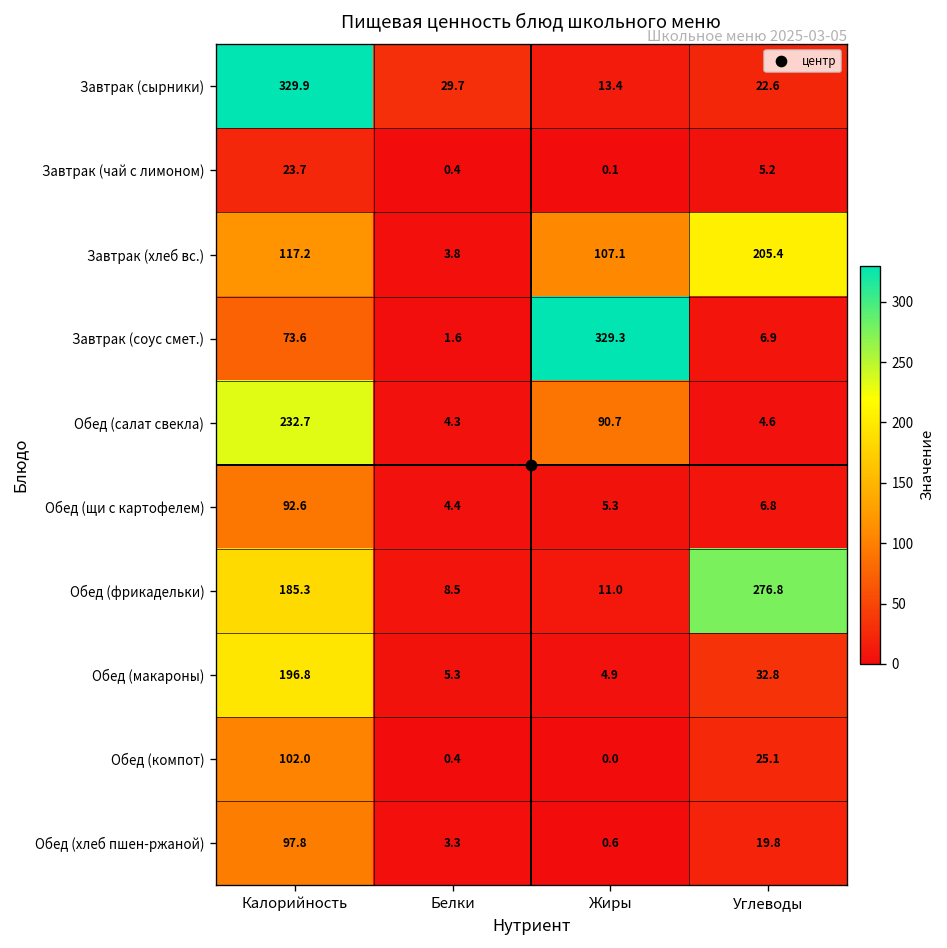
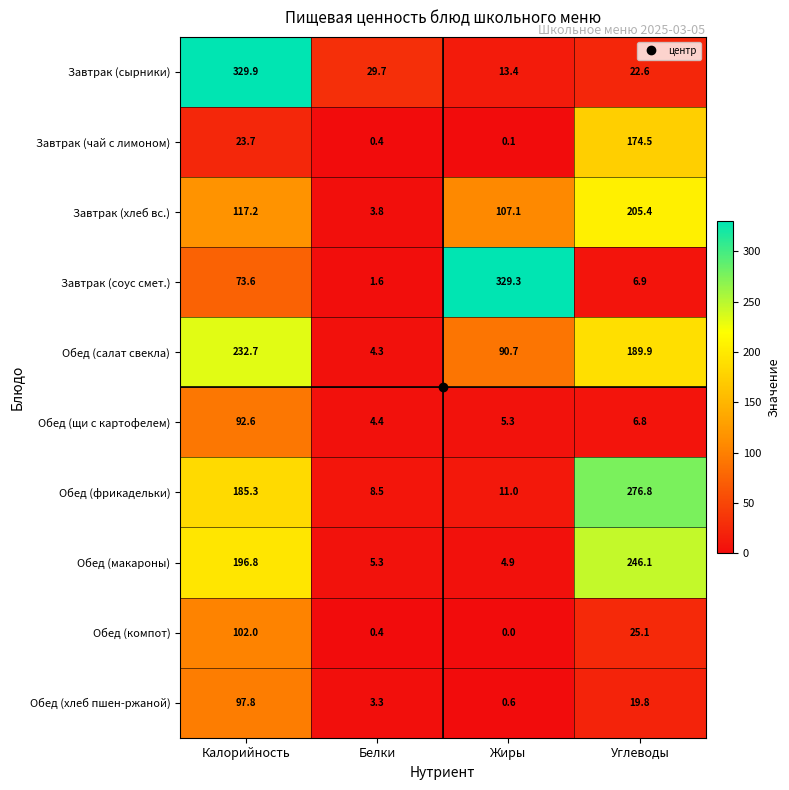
  {
    "Завтрак (сырники)": {
      "Калорийность": 329.9,
      "Белки": 29.7,
      "Жиры": 13.4,
      "Углеводы": 22.6
    },
    "Завтрак (чай с лимоном)": {
      "Калорийность": 23.7,
      "Белки": 0.4,
      "Жиры": 0.1,
-     "Углеводы": 5.2
+     "Углеводы": 174.5
    },
    "Завтрак (хлеб вс.)": {
      "Калорийность": 117.2,
      "Белки": 3.8,
      "Жиры": 107.1,
      "Углеводы": 205.4
    },
    "Завтрак (соус смет.)": {
      "Калорийность": 73.6,
      "Белки": 1.6,
      "Жиры": 329.3,
      "Углеводы": 6.9
    },
    "Обед (салат свекла)": {
      "Калорийность": 232.7,
      "Белки": 4.3,
      "Жиры": 90.7,
-     "Углеводы": 4.6
+     "Углеводы": 189.9
    },
    "Обед (щи с картофелем)": {
      "Калорийность": 92.6,
      "Белки": 4.4,
      "Жиры": 5.3,
      "Углеводы": 6.8
    },
    "Обед (фрикадельки)": {
      "Калорийность": 185.3,
      "Белки": 8.5,
      "Жиры": 11.0,
      "Углеводы": 276.8
    },
    "Обед (макароны)": {
      "Калорийность": 196.8,
      "Белки": 5.3,
      "Жиры": 4.9,
-     "Углеводы": 32.8
+     "Углеводы": 246.1
    },
    "Обед (компот)": {
      "Калорийность": 102.0,
      "Белки": 0.4,
      "Жиры": 0.0,
      "Углеводы": 25.1
    },
    "Обед (хлеб пшен-ржаной)": {
      "Калорийность": 97.8,
      "Белки": 3.3,
      "Жиры": 0.6,
      "Углеводы": 19.8
    }
  }
